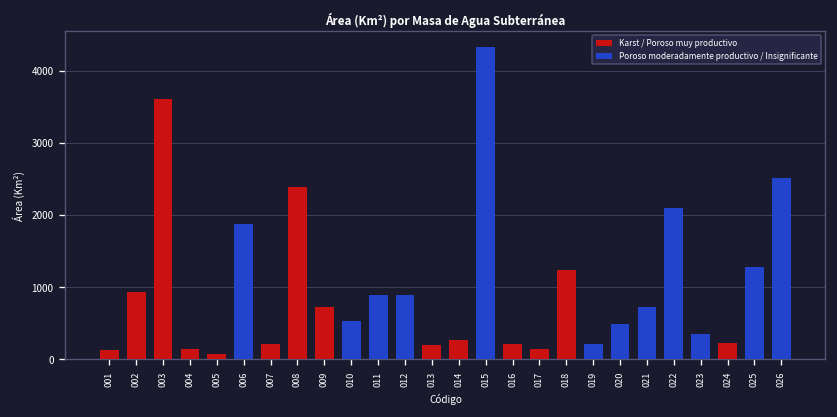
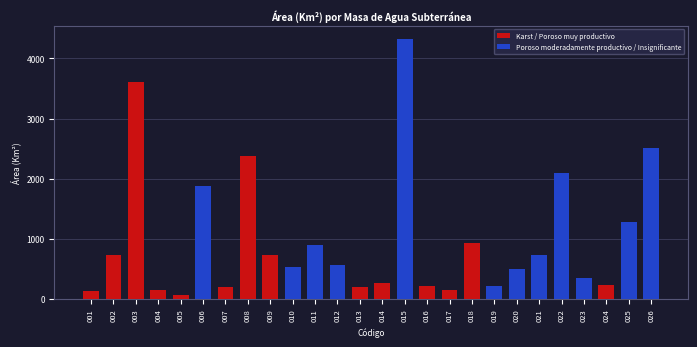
  {
    "Karst / Poroso muy productivo": {
      "001": 100,
-     "002": 900,
+     "002": 700,
      "003": 3600,
      "004": 100,
      "005": 100,
      "006": 0,
      "007": 200,
      "008": 2400,
      "009": 700,
      "010": 0,
      "011": 0,
      "012": 0,
      "013": 200,
      "014": 300,
      "015": 0,
      "016": 200,
      "017": 100,
-     "018": 1200,
+     "018": 900,
      "019": 0,
      "020": 0,
      "021": 0,
      "022": 0,
      "023": 0,
      "024": 200,
      "025": 0,
      "026": 0
    },
    "Poroso moderadamente productivo / Insignificante": {
      "001": 0,
      "002": 0,
      "003": 0,
      "004": 0,
      "005": 0,
      "006": 1900,
      "007": 0,
      "008": 0,
      "009": 0,
      "010": 500,
      "011": 900,
-     "012": 900,
+     "012": 600,
      "013": 0,
      "014": 0,
      "015": 4300,
      "016": 0,
      "017": 0,
      "018": 0,
      "019": 200,
      "020": 500,
      "021": 700,
      "022": 2100,
      "023": 300,
      "024": 0,
      "025": 1300,
      "026": 2500
    }
  }
